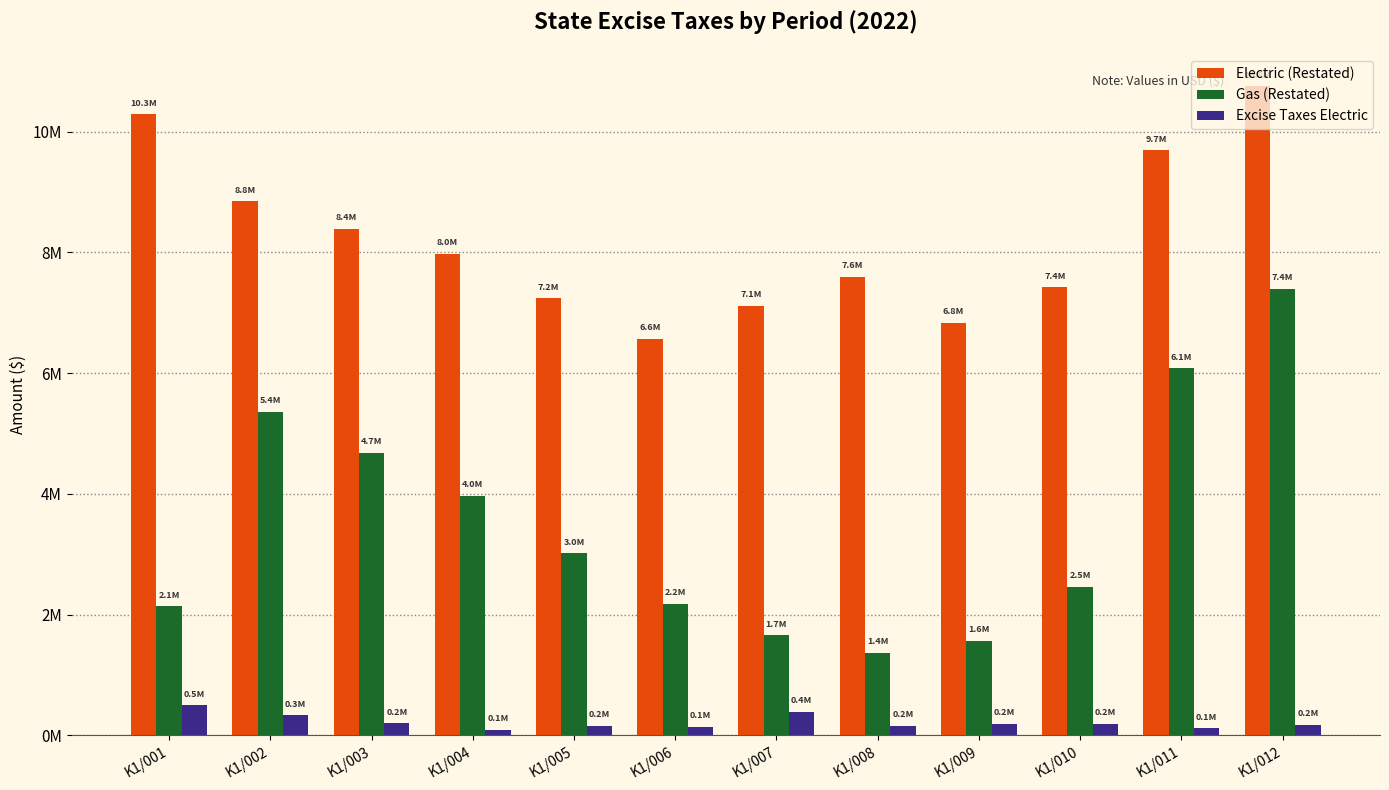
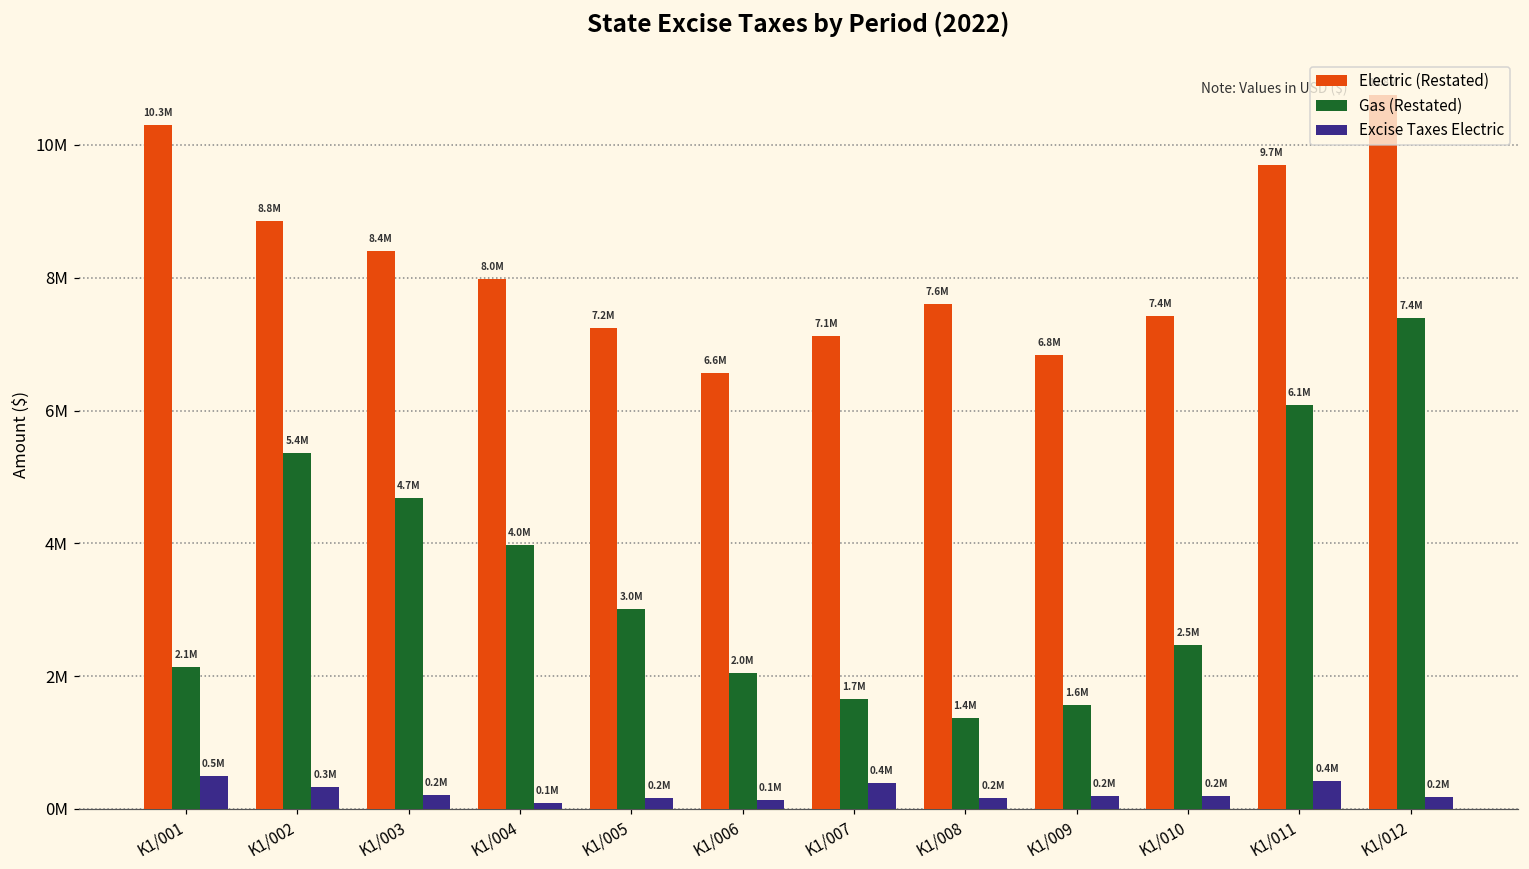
  {
    "Electric (Restated)": {
      "K1/001": "10.3M",
      "K1/002": "8.8M",
      "K1/003": "8.4M",
      "K1/004": "8.0M",
      "K1/005": "7.2M",
      "K1/006": "6.6M",
      "K1/007": "7.1M",
      "K1/008": "7.6M",
      "K1/009": "6.8M",
      "K1/010": "7.4M",
      "K1/011": "9.7M"
    },
    "Gas (Restated)": {
      "K1/001": "2.1M",
      "K1/002": "5.4M",
      "K1/003": "4.7M",
      "K1/004": "4.0M",
      "K1/005": "3.0M",
-     "K1/006": "2.2M",
+     "K1/006": "2.0M",
      "K1/007": "1.7M",
      "K1/008": "1.4M",
      "K1/009": "1.6M",
      "K1/010": "2.5M",
      "K1/011": "6.1M",
      "K1/012": "7.4M"
    },
    "Excise Taxes Electric": {
      "K1/001": "0.5M",
      "K1/002": "0.3M",
      "K1/003": "0.2M",
      "K1/004": "0.1M",
      "K1/005": "0.2M",
      "K1/006": "0.1M",
      "K1/007": "0.4M",
      "K1/008": "0.2M",
      "K1/009": "0.2M",
      "K1/010": "0.2M",
-     "K1/011": "0.1M",
+     "K1/011": "0.4M",
      "K1/012": "0.2M"
    }
  }
